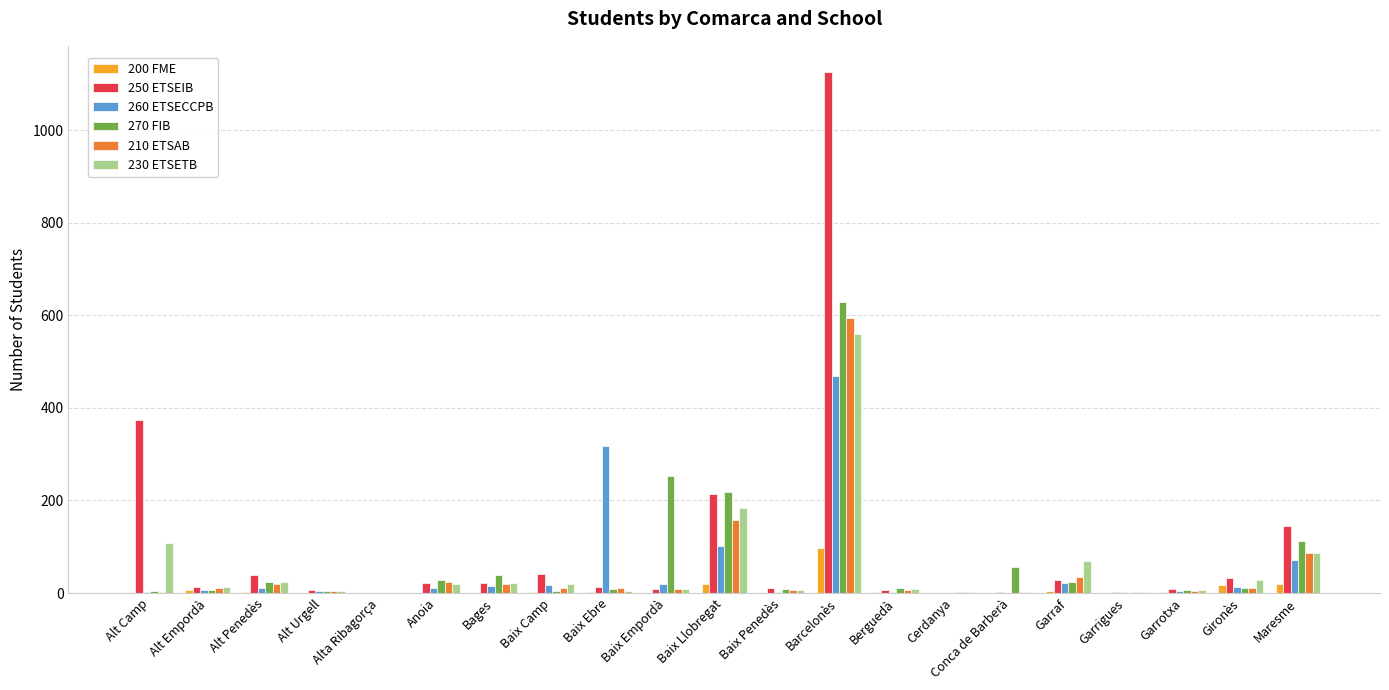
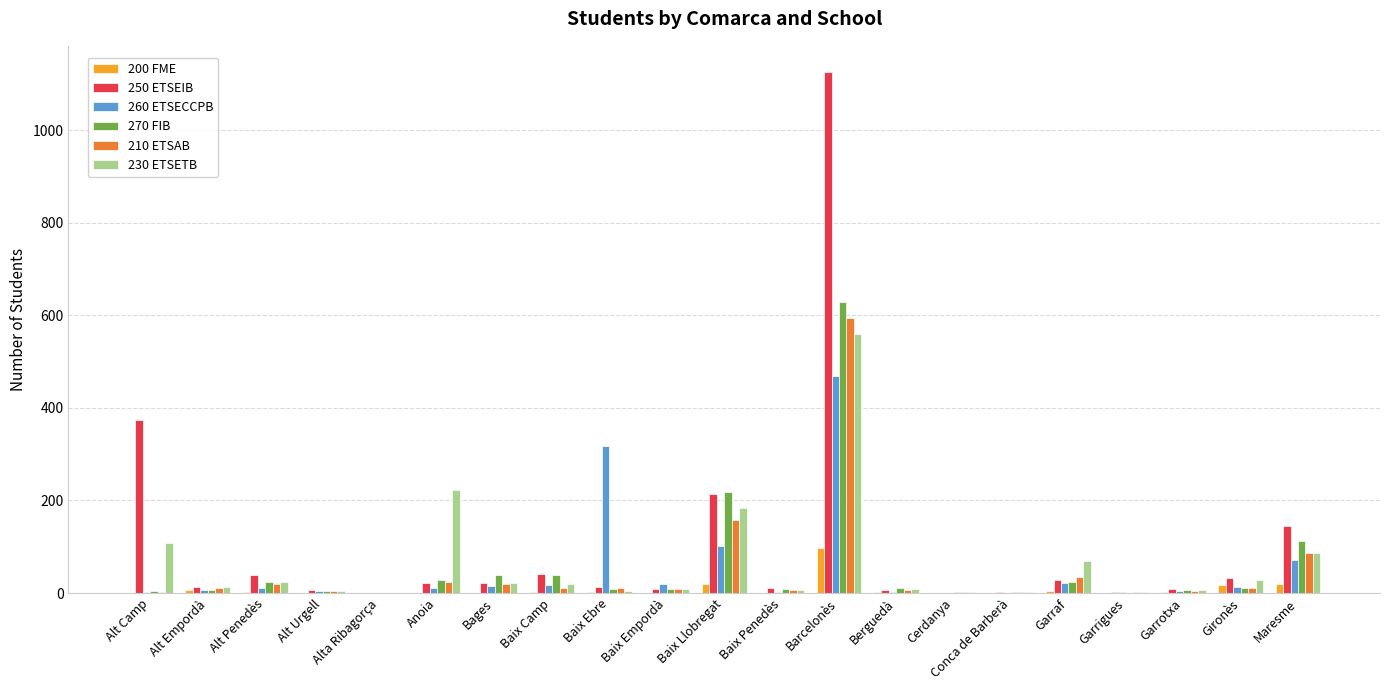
  {
    "250 ETSEIB": {
      "Alt Camp": 370,
      "Alt Empordà": 10,
      "Alt Penedès": 40,
      "Alt Urgell": 10,
      "Alta Ribagorça": 0,
      "Anoia": 20,
      "Bages": 20,
      "Baix Camp": 40,
      "Baix Ebre": 10,
      "Baix Empordà": 10,
      "Baix Llobregat": 210,
      "Baix Penedès": 10,
      "Barcelonès": 1130,
      "Berguedà": 10,
      "Garraf": 30,
      "Garrotxa": 10,
      "Gironès": 30,
      "Maresme": 150
    },
    "260 ETSECCPB": {
      "Alt Empordà": 10,
      "Alt Penedès": 10,
      "Alta Ribagorça": 0,
      "Anoia": 10,
      "Bages": 20,
      "Baix Camp": 20,
      "Baix Ebre": 320,
      "Baix Empordà": 20,
      "Baix Llobregat": 100,
      "Barcelonès": 470,
      "Cerdanya": 0,
      "Garraf": 20,
      "Gironès": 10,
      "Maresme": 70
    },
    "270 FIB": {
      "Alt Empordà": 10,
      "Alt Penedès": 20,
      "Anoia": 30,
      "Bages": 40,
-     "Baix Camp": 0,
+     "Baix Camp": 40,
      "Baix Ebre": 10,
-     "Baix Empordà": 250,
+     "Baix Empordà": 10,
      "Baix Llobregat": 220,
      "Baix Penedès": 10,
      "Barcelonès": 630,
      "Berguedà": 10,
-     "Conca de Barberà": 60,
+     "Conca de Barberà": 0,
      "Garraf": 20,
      "Garrotxa": 10,
      "Gironès": 10,
      "Maresme": 110
    },
    "230 ETSETB": {
      "Alt Camp": 110,
      "Alt Empordà": 10,
      "Alt Penedès": 20,
-     "Anoia": 20,
+     "Anoia": 220,
      "Bages": 20,
      "Baix Camp": 20,
      "Baix Empordà": 10,
      "Baix Llobregat": 180,
      "Baix Penedès": 10,
      "Barcelonès": 560,
      "Berguedà": 10,
      "Garraf": 70,
      "Garrotxa": 10,
      "Gironès": 30,
      "Maresme": 90
    }
  }
